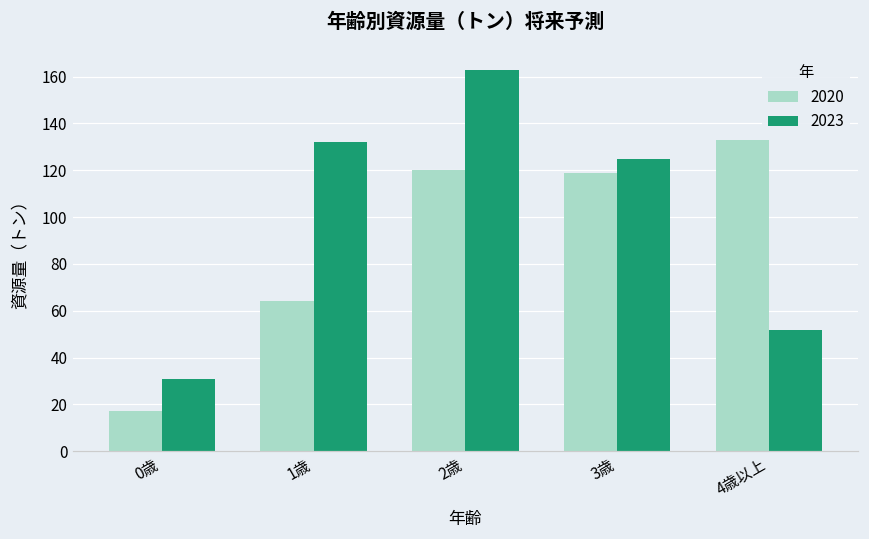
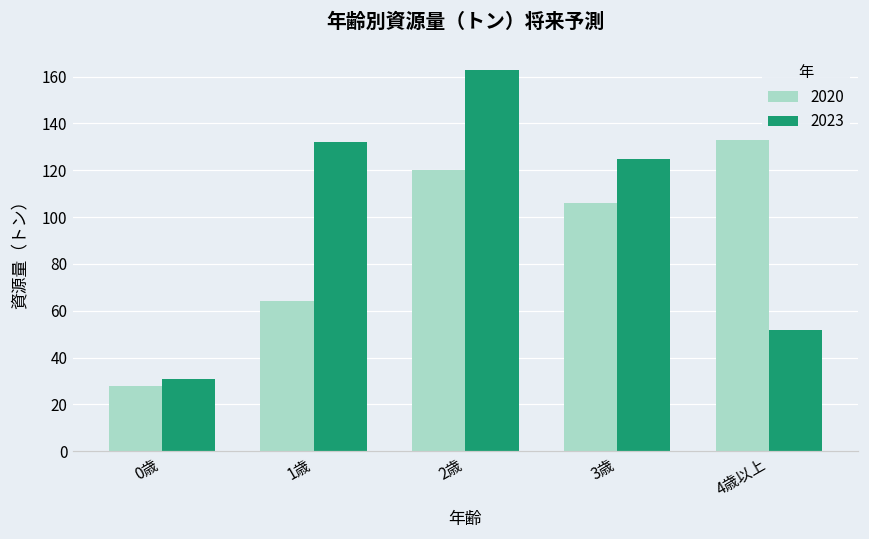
  {
    "2020": {
-     "0歳": 17,
+     "0歳": 28,
      "1歳": 64,
      "2歳": 120,
-     "3歳": 119,
+     "3歳": 106,
      "4歳以上": 133
    },
    "2023": {
      "0歳": 31,
      "1歳": 132,
      "2歳": 163,
      "3歳": 125,
      "4歳以上": 52
    }
  }
